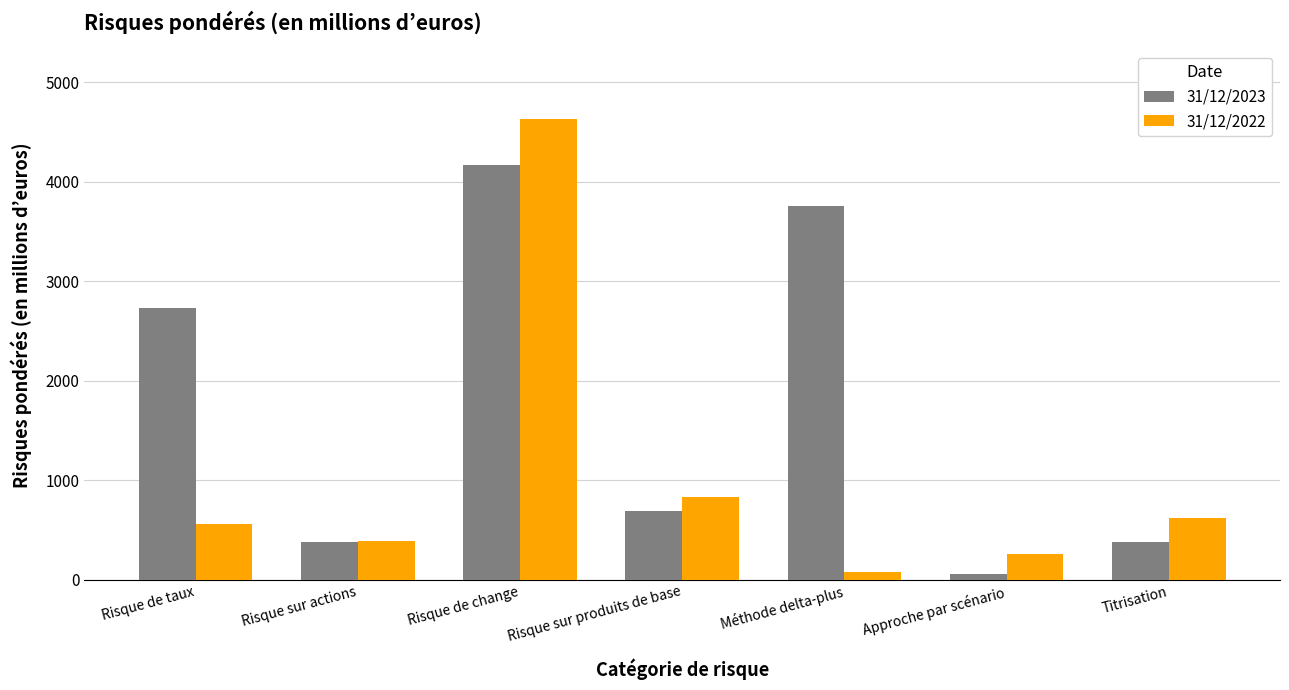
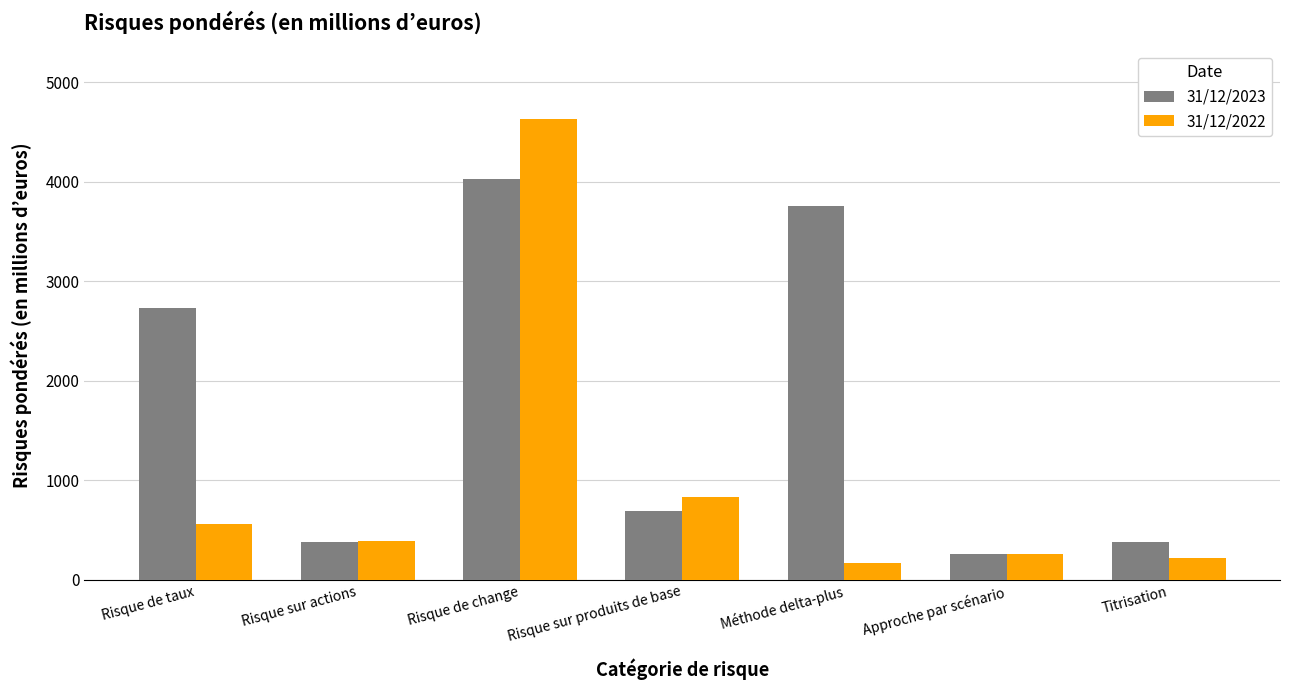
  {
    "31/12/2023": {
      "Risque de taux": 2700,
      "Risque sur actions": 400,
-     "Risque de change": 4200,
+     "Risque de change": 4000,
      "Risque sur produits de base": 700,
      "Méthode delta-plus": 3800,
-     "Approche par scénario": 100,
+     "Approche par scénario": 300,
      "Titrisation": 400
    },
    "31/12/2022": {
      "Risque de taux": 600,
      "Risque sur actions": 400,
      "Risque de change": 4600,
      "Risque sur produits de base": 800,
-     "Méthode delta-plus": 100,
+     "Méthode delta-plus": 200,
      "Approche par scénario": 300,
-     "Titrisation": 600
+     "Titrisation": 200
    }
  }
